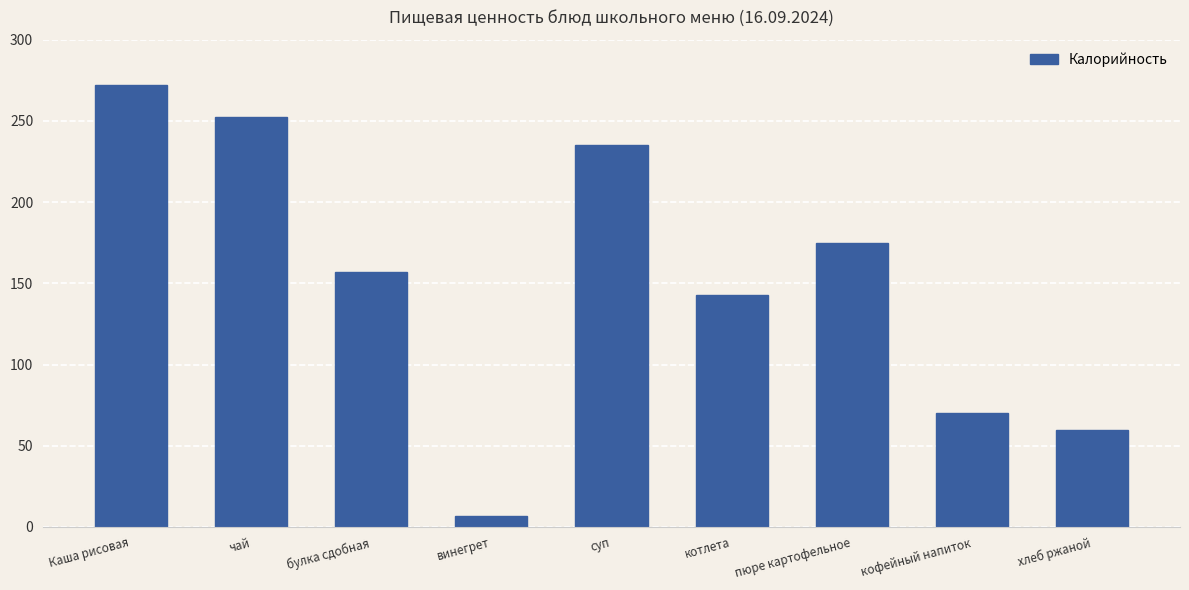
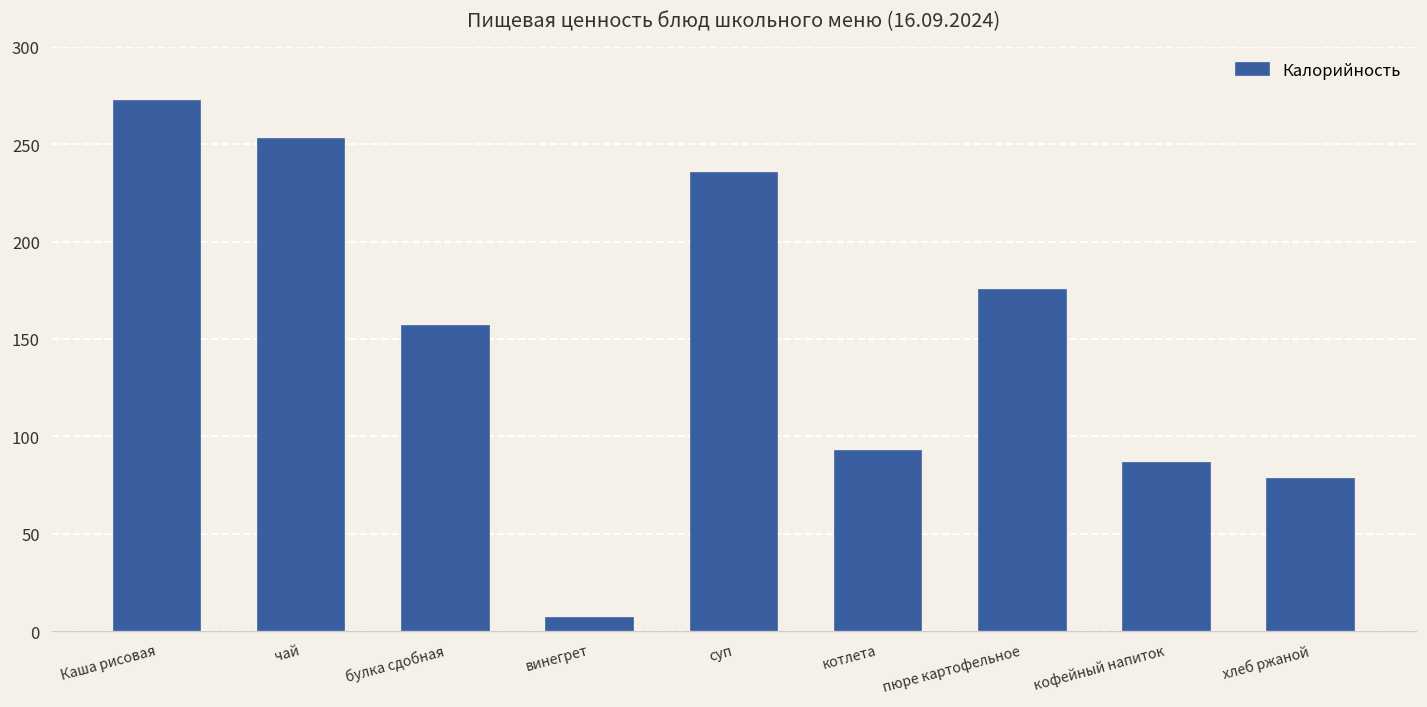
  {
    "Каша рисовая": 272,
    "чай": 252,
    "булка сдобная": 157,
    "винегрет": 7,
    "суп": 235,
-   "котлета": 143,
+   "котлета": 93,
    "пюре картофельное": 175,
-   "кофейный напиток": 70,
-   "хлеб ржаной": 59
+   "кофейный напиток": 87,
+   "хлеб ржаной": 78
  }
